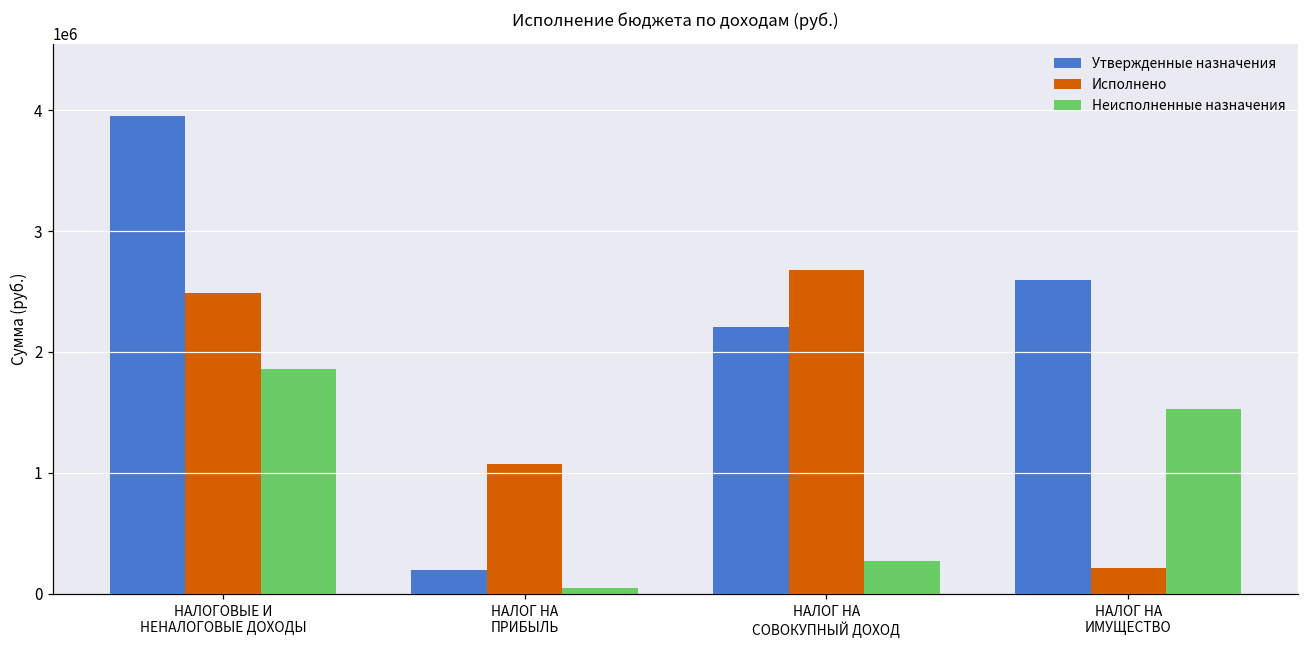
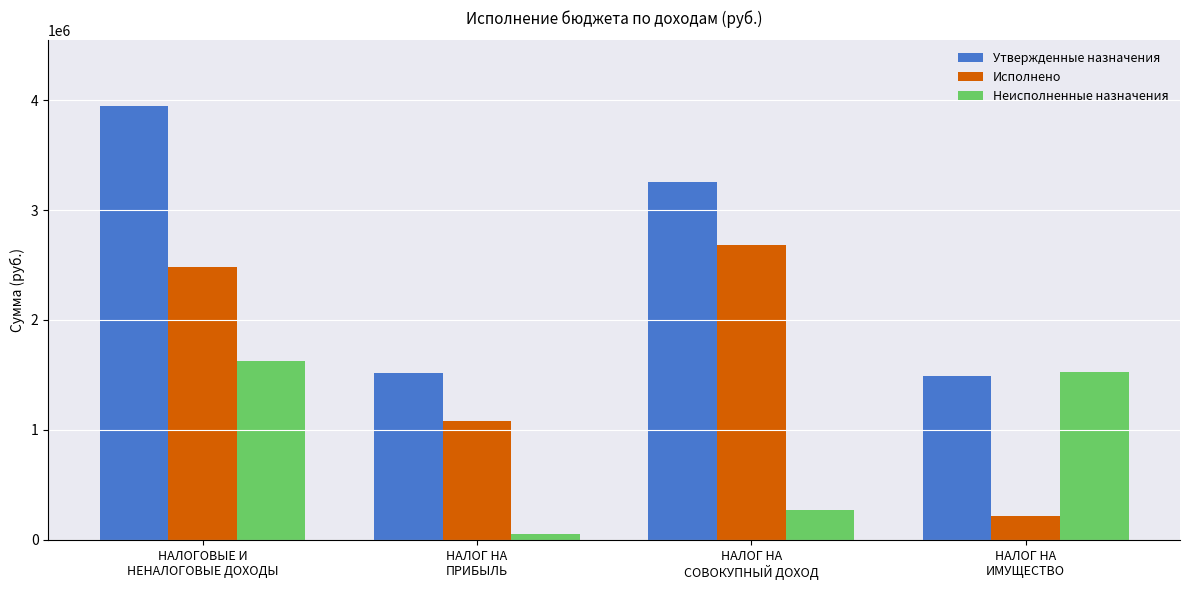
  {
    "Утвержденные назначения": {
      "НАЛОГОВЫЕ И НЕНАЛОГОВЫЕ ДОХОДЫ": 3950000,
-     "НАЛОГ НА ПРИБЫЛЬ": 200000,
-     "НАЛОГ НА СОВОКУПНЫЙ ДОХОД": 2210000,
-     "НАЛОГ НА ИМУЩЕСТВО": 2590000
+     "НАЛОГ НА ПРИБЫЛЬ": 1510000,
+     "НАЛОГ НА СОВОКУПНЫЙ ДОХОД": 3260000,
+     "НАЛОГ НА ИМУЩЕСТВО": 1490000
    },
    "Исполнено": {
      "НАЛОГОВЫЕ И НЕНАЛОГОВЫЕ ДОХОДЫ": 2480000,
      "НАЛОГ НА ПРИБЫЛЬ": 1080000,
      "НАЛОГ НА СОВОКУПНЫЙ ДОХОД": 2680000,
      "НАЛОГ НА ИМУЩЕСТВО": 220000
    },
    "Неисполненные назначения": {
-     "НАЛОГОВЫЕ И НЕНАЛОГОВЫЕ ДОХОДЫ": 1860000,
+     "НАЛОГОВЫЕ И НЕНАЛОГОВЫЕ ДОХОДЫ": 1620000,
      "НАЛОГ НА ПРИБЫЛЬ": 50000,
      "НАЛОГ НА СОВОКУПНЫЙ ДОХОД": 270000,
      "НАЛОГ НА ИМУЩЕСТВО": 1530000
    }
  }
